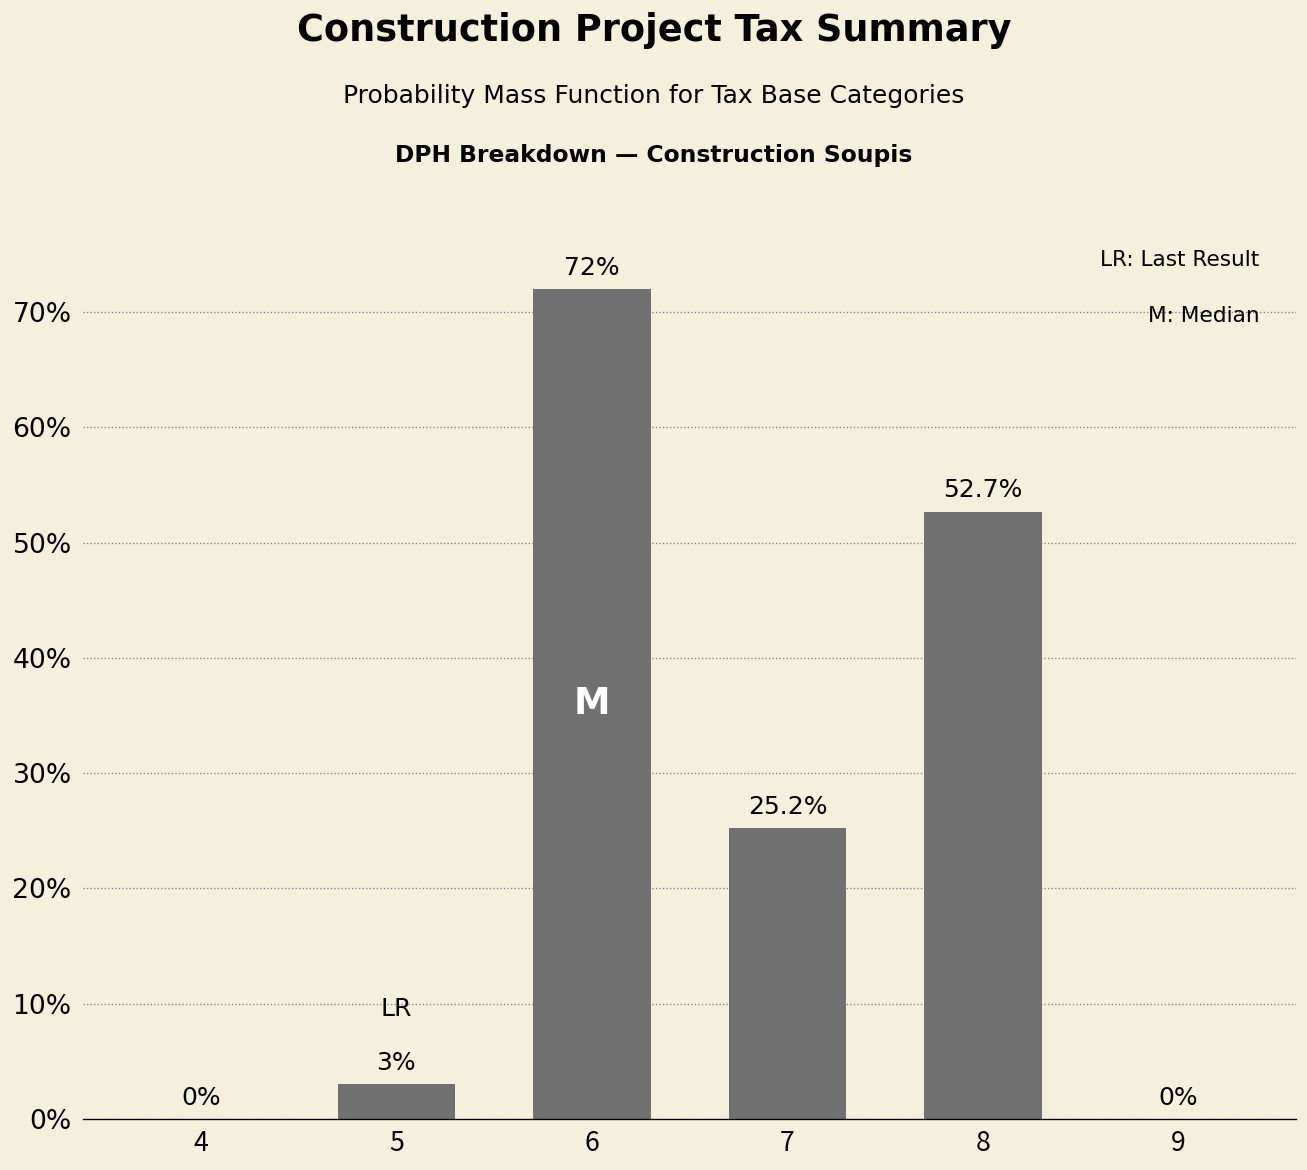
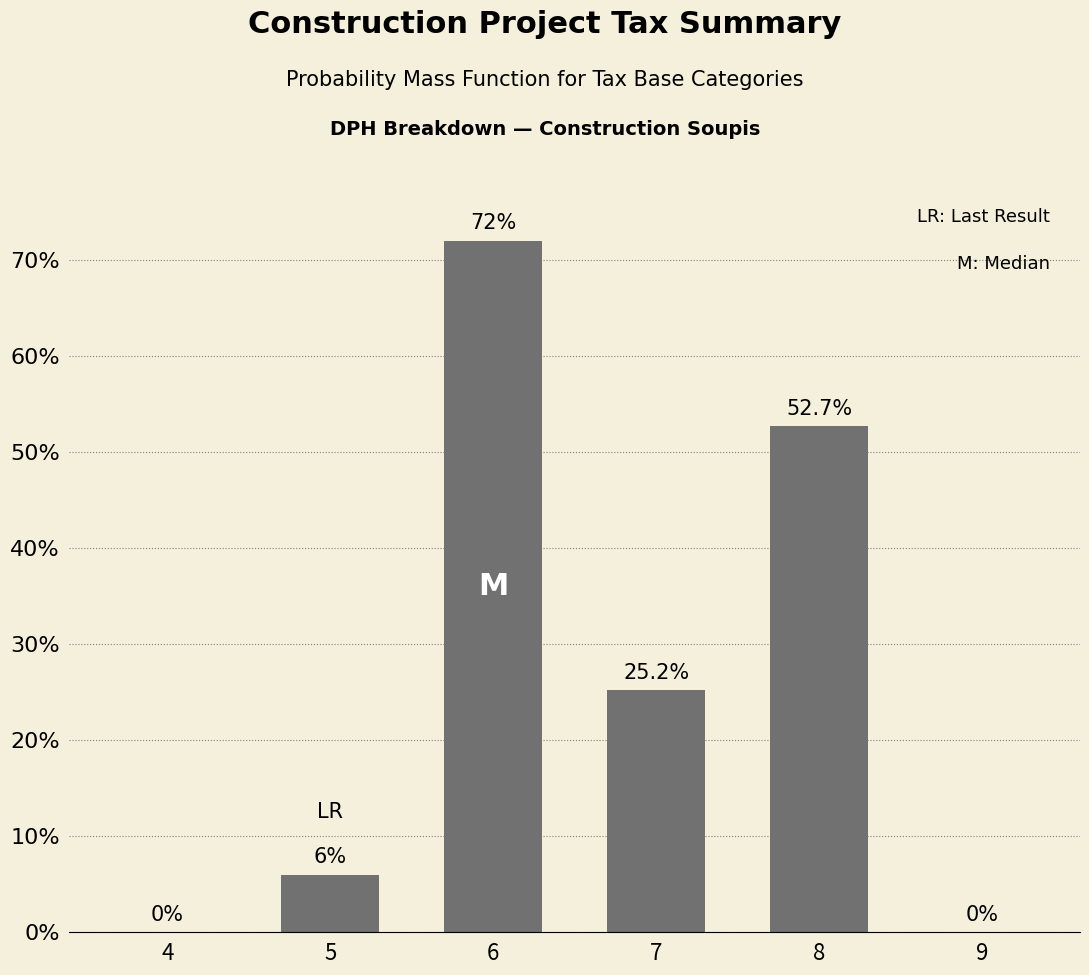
  {
    "4": "0%",
-   "5": "3%",
+   "5": "6%",
    "6": "72%",
    "7": "25.2%",
    "8": "52.7%",
    "9": "0%"
  }
